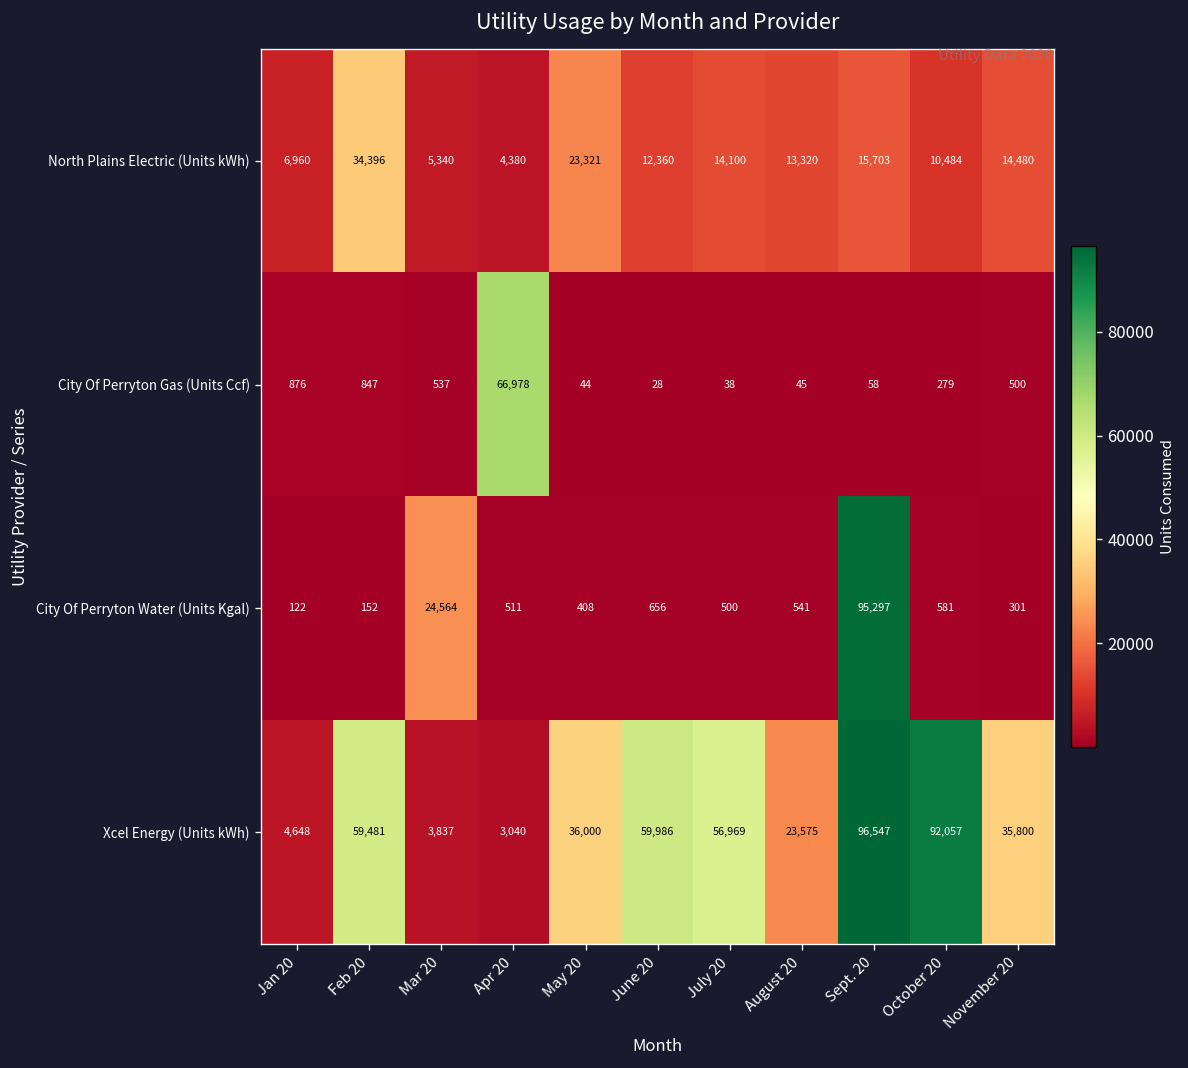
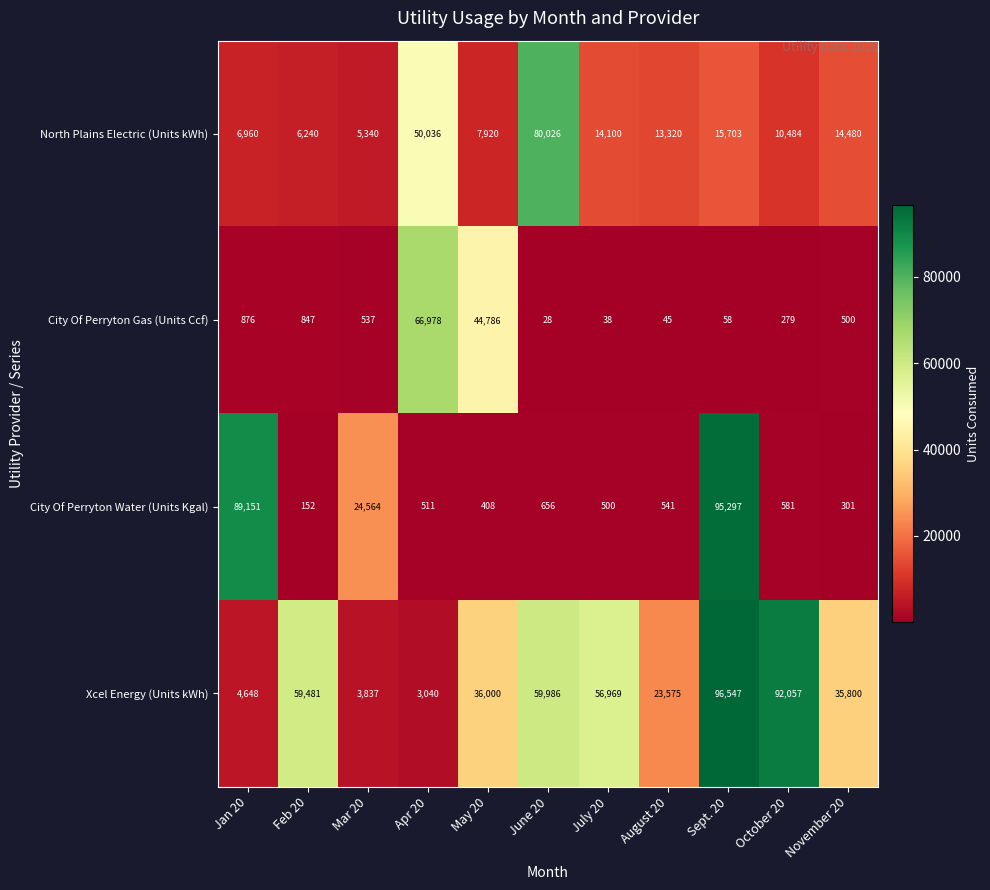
  {
    "North Plains Electric (Units kWh)": {
      "Jan 20": "6,960",
-     "Feb 20": "34,396",
+     "Feb 20": "6,240",
      "Mar 20": "5,340",
-     "Apr 20": "4,380",
-     "May 20": "23,321",
-     "June 20": "12,360",
+     "Apr 20": "50,036",
+     "May 20": "7,920",
+     "June 20": "80,026",
      "July 20": "14,100",
      "August 20": "13,320",
      "Sept. 20": "15,703",
      "October 20": "10,484"
    },
    "City Of Perryton Gas (Units Ccf)": {
      "Jan 20": "876",
      "Feb 20": "847",
      "Mar 20": "537",
      "Apr 20": "66,978",
-     "May 20": "44",
+     "May 20": "44,786",
      "June 20": "28",
      "July 20": "38",
      "August 20": "45",
      "Sept. 20": "58",
      "October 20": "279",
      "November 20": "500"
    },
    "City Of Perryton Water (Units Kgal)": {
-     "Jan 20": "122",
+     "Jan 20": "89,151",
      "Feb 20": "152",
      "Mar 20": "24,564",
      "Apr 20": "511",
      "May 20": "408",
      "June 20": "656",
      "July 20": "500",
      "August 20": "541",
      "Sept. 20": "95,297",
      "October 20": "581",
      "November 20": "301"
    },
    "Xcel Energy (Units kWh)": {
      "Jan 20": "4,648",
      "Feb 20": "59,481",
      "Mar 20": "3,837",
      "Apr 20": "3,040",
      "May 20": "36,000",
      "June 20": "59,986",
      "July 20": "56,969",
      "August 20": "23,575",
      "Sept. 20": "96,547",
      "October 20": "92,057",
      "November 20": "35,800"
    }
  }
